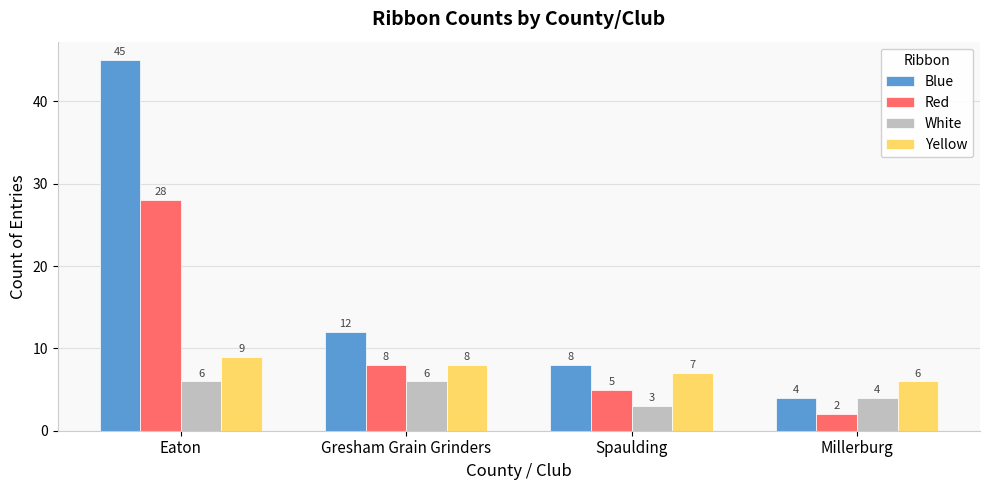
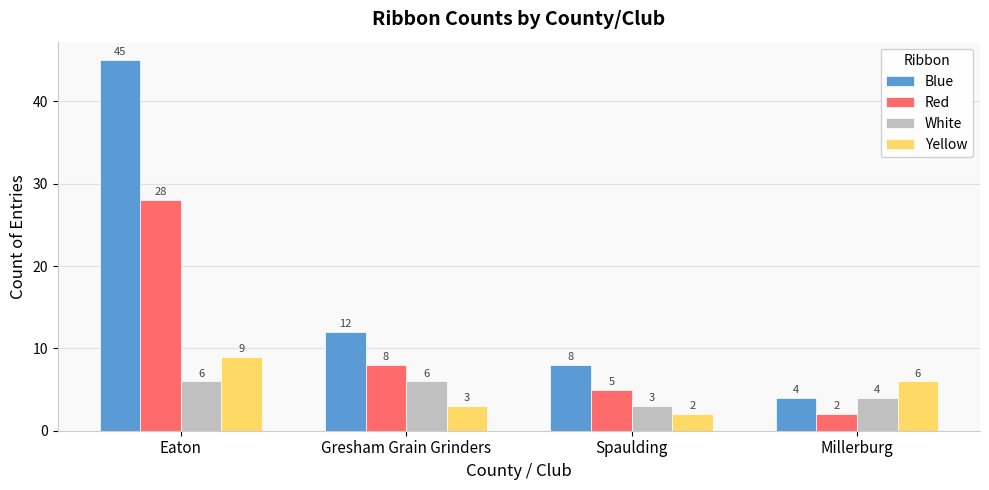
  {
    "Blue": {
      "Eaton": 45,
      "Gresham Grain Grinders": 12,
      "Spaulding": 8,
      "Millerburg": 4
    },
    "Red": {
      "Eaton": 28,
      "Gresham Grain Grinders": 8,
      "Spaulding": 5,
      "Millerburg": 2
    },
    "White": {
      "Eaton": 6,
      "Gresham Grain Grinders": 6,
      "Spaulding": 3,
      "Millerburg": 4
    },
    "Yellow": {
      "Eaton": 9,
-     "Gresham Grain Grinders": 8,
-     "Spaulding": 7,
+     "Gresham Grain Grinders": 3,
+     "Spaulding": 2,
      "Millerburg": 6
    }
  }
